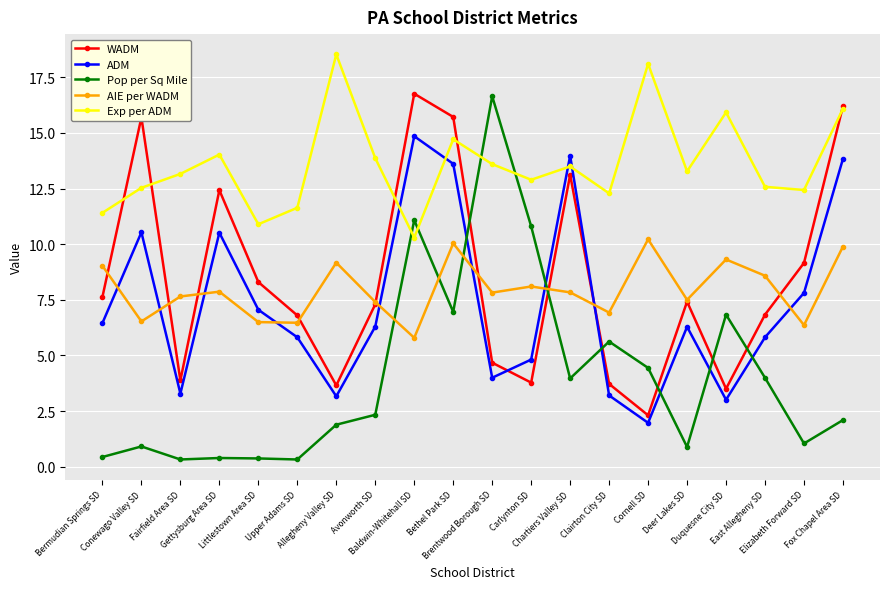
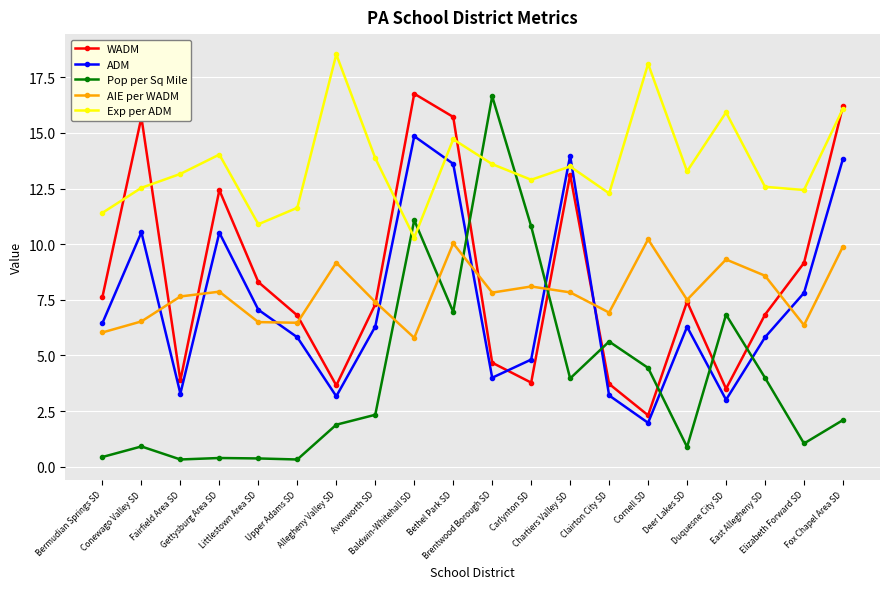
  {
    "WADM": {
      "Bermudian Springs SD": 7.6,
      "Fairfield Area SD": 3.9,
      "Gettysburg Area SD": 12.4,
      "Littlestown Area SD": 8.3,
      "Upper Adams SD": 6.8,
      "Allegheny Valley SD": 3.7,
      "Baldwin-Whitehall SD": 16.8,
      "Bethel Park SD": 15.7,
      "Brentwood Borough SD": 4.7,
      "Carlynton SD": 3.8,
      "Chartiers Valley SD": 13.1,
      "Clairton City SD": 3.7,
      "Cornell SD": 2.3,
      "Duquesne City SD": 3.5,
      "East Allegheny SD": 6.8,
      "Elizabeth Forward SD": 9.2
    },
    "ADM": {
      "Bermudian Springs SD": 6.5,
      "Conewago Valley SD": 10.5,
      "Fairfield Area SD": 3.3,
      "Gettysburg Area SD": 10.5,
      "Littlestown Area SD": 7.1,
      "Upper Adams SD": 5.8,
      "Allegheny Valley SD": 3.2,
      "Avonworth SD": 6.3,
      "Baldwin-Whitehall SD": 14.9,
      "Bethel Park SD": 13.6,
      "Brentwood Borough SD": 4.0,
      "Carlynton SD": 4.8,
      "Chartiers Valley SD": 14.0,
      "Clairton City SD": 3.2,
      "Cornell SD": 2.0,
      "Deer Lakes SD": 6.3,
      "Duquesne City SD": 3.0,
      "East Allegheny SD": 5.8,
      "Elizabeth Forward SD": 7.8,
      "Fox Chapel Area SD": 13.8
    },
    "Pop per Sq Mile": {
      "Bermudian Springs SD": 0.4,
      "Conewago Valley SD": 0.9,
      "Fairfield Area SD": 0.3,
      "Gettysburg Area SD": 0.4,
      "Littlestown Area SD": 0.4,
      "Upper Adams SD": 0.3,
      "Allegheny Valley SD": 1.9,
      "Avonworth SD": 2.3,
      "Baldwin-Whitehall SD": 11.1,
      "Bethel Park SD": 7.0,
      "Brentwood Borough SD": 16.6,
      "Carlynton SD": 10.8,
      "Chartiers Valley SD": 4.0,
      "Clairton City SD": 5.6,
      "Cornell SD": 4.4,
      "Deer Lakes SD": 0.9,
      "Duquesne City SD": 6.8,
      "East Allegheny SD": 4.0,
      "Elizabeth Forward SD": 1.0,
      "Fox Chapel Area SD": 2.1
    },
    "AIE per WADM": {
-     "Bermudian Springs SD": 9.0,
+     "Bermudian Springs SD": 6.0,
      "Conewago Valley SD": 6.5,
      "Fairfield Area SD": 7.7,
      "Gettysburg Area SD": 7.9,
      "Littlestown Area SD": 6.5,
      "Upper Adams SD": 6.5,
      "Allegheny Valley SD": 9.2,
      "Baldwin-Whitehall SD": 5.8,
      "Bethel Park SD": 10.0,
      "Brentwood Borough SD": 7.8,
      "Carlynton SD": 8.1,
      "Chartiers Valley SD": 7.8,
      "Clairton City SD": 6.9,
      "Cornell SD": 10.2,
      "Duquesne City SD": 9.3,
      "East Allegheny SD": 8.6,
      "Elizabeth Forward SD": 6.4,
      "Fox Chapel Area SD": 9.9
    },
    "Exp per ADM": {
      "Bermudian Springs SD": 11.4,
      "Conewago Valley SD": 12.5,
      "Fairfield Area SD": 13.2,
      "Gettysburg Area SD": 14.0,
      "Littlestown Area SD": 10.9,
      "Upper Adams SD": 11.6,
      "Allegheny Valley SD": 18.5,
      "Avonworth SD": 13.9,
      "Baldwin-Whitehall SD": 10.3,
      "Bethel Park SD": 14.7,
      "Brentwood Borough SD": 13.6,
      "Carlynton SD": 12.9,
      "Chartiers Valley SD": 13.5,
      "Clairton City SD": 12.3,
      "Cornell SD": 18.1,
      "Deer Lakes SD": 13.3,
      "Duquesne City SD": 15.9,
      "East Allegheny SD": 12.6,
      "Elizabeth Forward SD": 12.4
    }
  }
